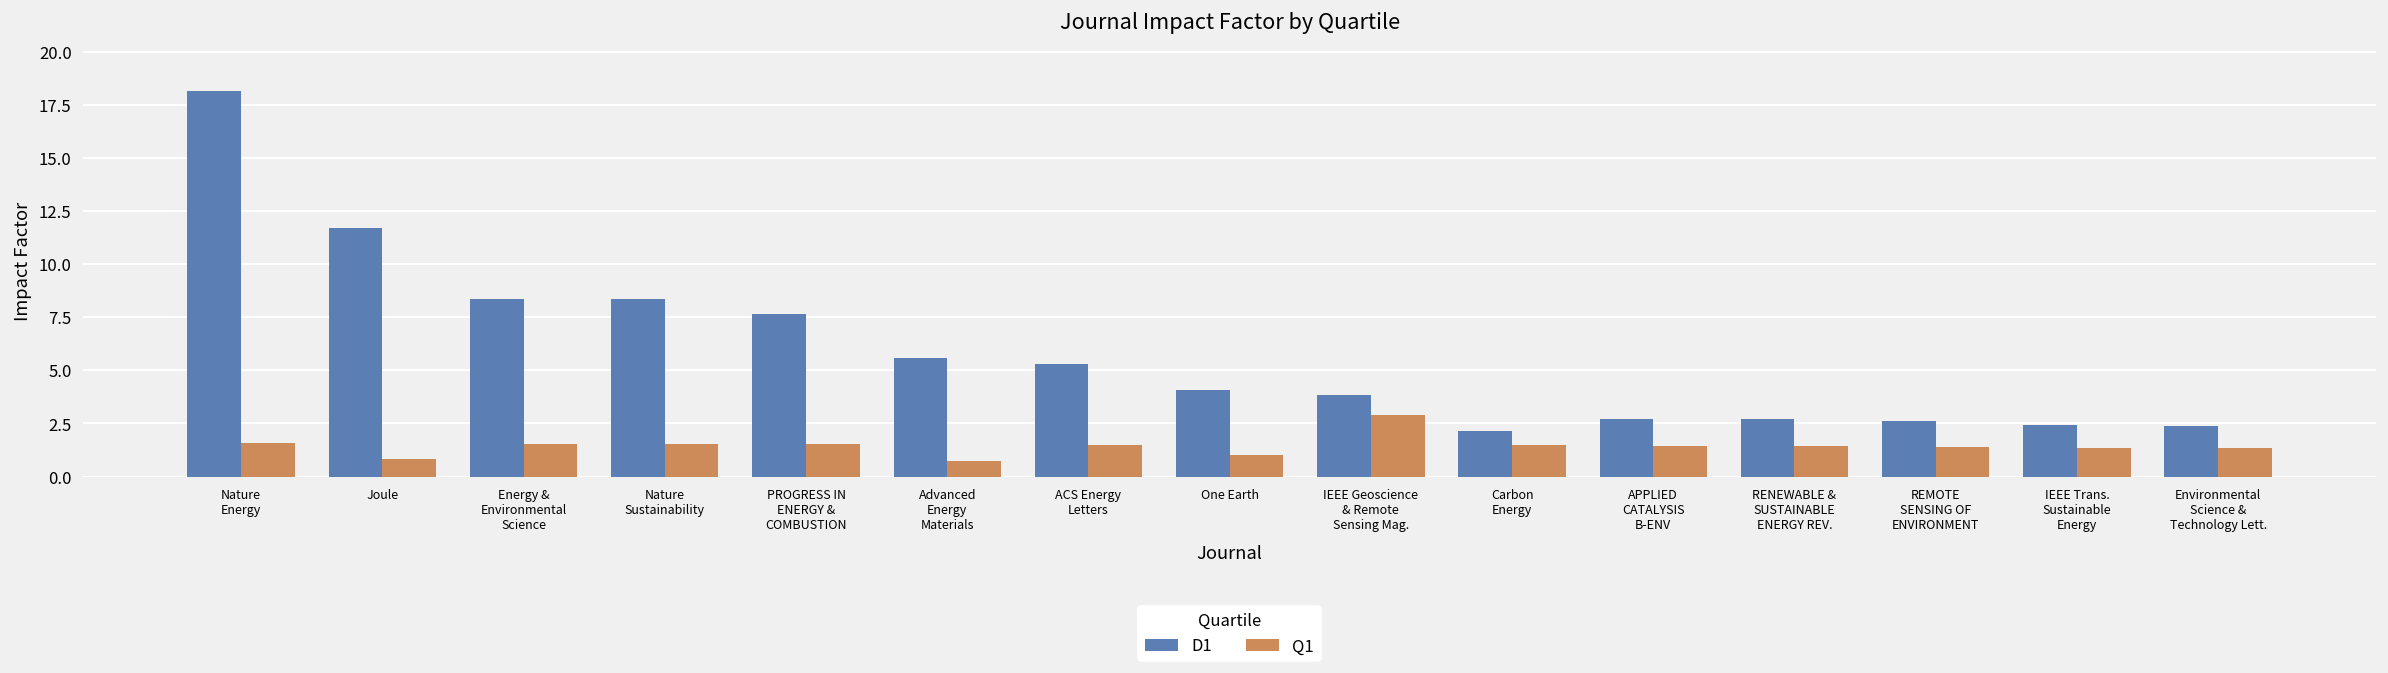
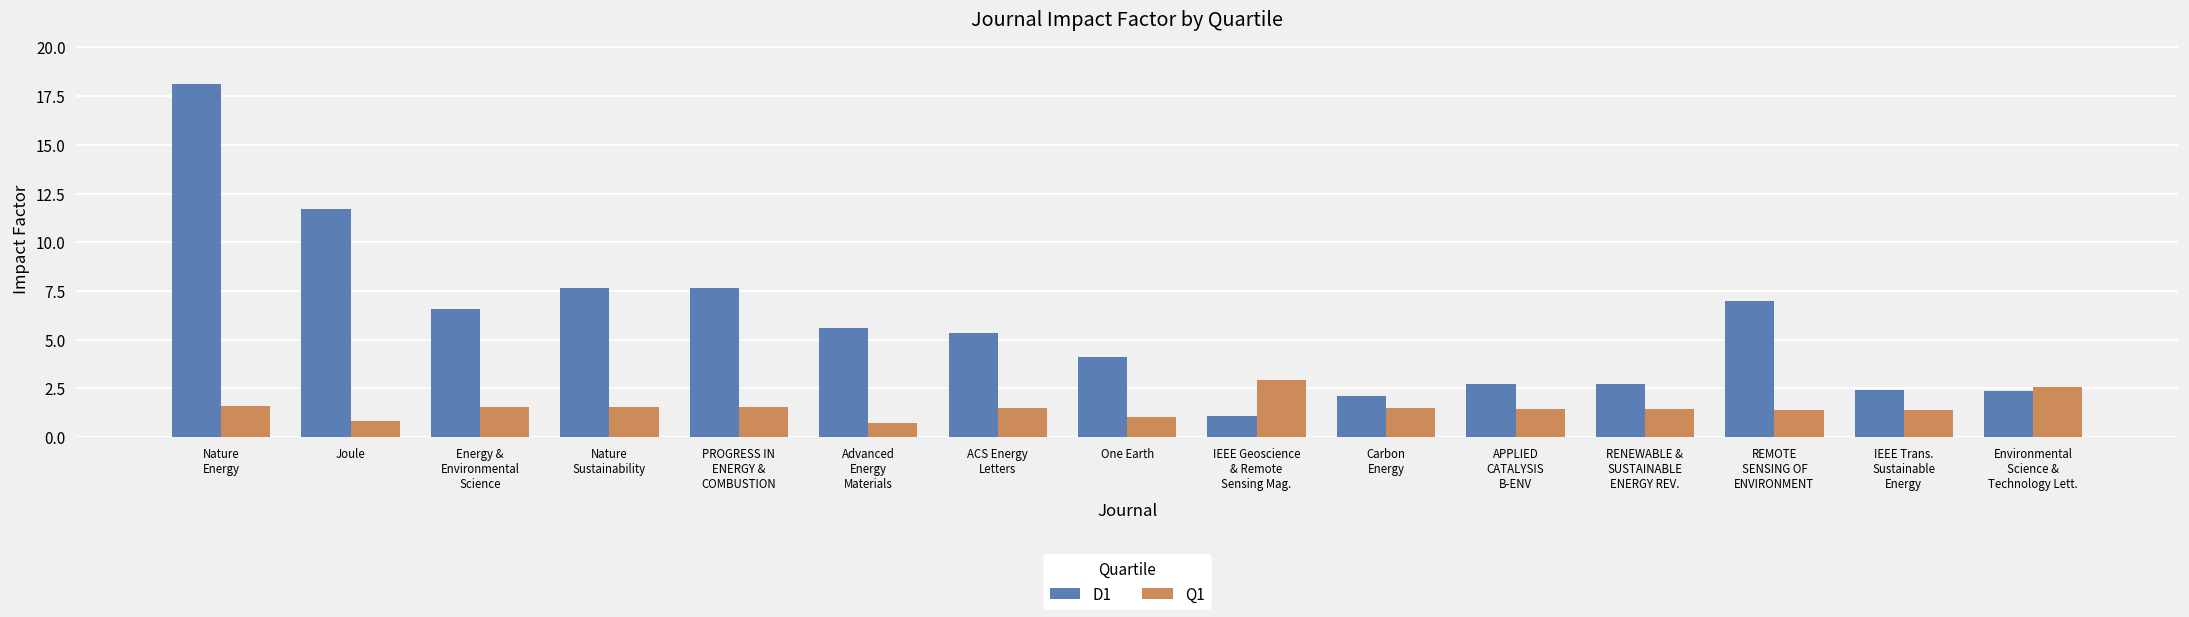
  {
    "D1": {
      "Nature Energy": 18.1,
      "Joule": 11.7,
-     "Energy & Environmental Science": 8.3,
-     "Nature Sustainability": 8.3,
+     "Energy & Environmental Science": 6.6,
+     "Nature Sustainability": 7.7,
      "PROGRESS IN ENERGY & COMBUSTION": 7.7,
      "Advanced Energy Materials": 5.6,
      "ACS Energy Letters": 5.3,
      "One Earth": 4.1,
-     "IEEE Geoscience & Remote Sensing Mag.": 3.9,
+     "IEEE Geoscience & Remote Sensing Mag.": 1.1,
      "Carbon Energy": 2.1,
      "APPLIED CATALYSIS B-ENV": 2.7,
      "RENEWABLE & SUSTAINABLE ENERGY REV.": 2.7,
-     "REMOTE SENSING OF ENVIRONMENT": 2.6,
+     "REMOTE SENSING OF ENVIRONMENT": 7.0,
      "IEEE Trans. Sustainable Energy": 2.4,
      "Environmental Science & Technology Lett.": 2.4
    },
    "Q1": {
      "Nature Energy": 1.6,
      "Joule": 0.8,
      "Energy & Environmental Science": 1.6,
      "Nature Sustainability": 1.5,
      "PROGRESS IN ENERGY & COMBUSTION": 1.5,
      "Advanced Energy Materials": 0.7,
      "ACS Energy Letters": 1.5,
      "One Earth": 1.0,
      "IEEE Geoscience & Remote Sensing Mag.": 2.9,
      "Carbon Energy": 1.5,
      "APPLIED CATALYSIS B-ENV": 1.5,
      "RENEWABLE & SUSTAINABLE ENERGY REV.": 1.4,
      "REMOTE SENSING OF ENVIRONMENT": 1.4,
      "IEEE Trans. Sustainable Energy": 1.4,
-     "Environmental Science & Technology Lett.": 1.3
+     "Environmental Science & Technology Lett.": 2.6
    }
  }
